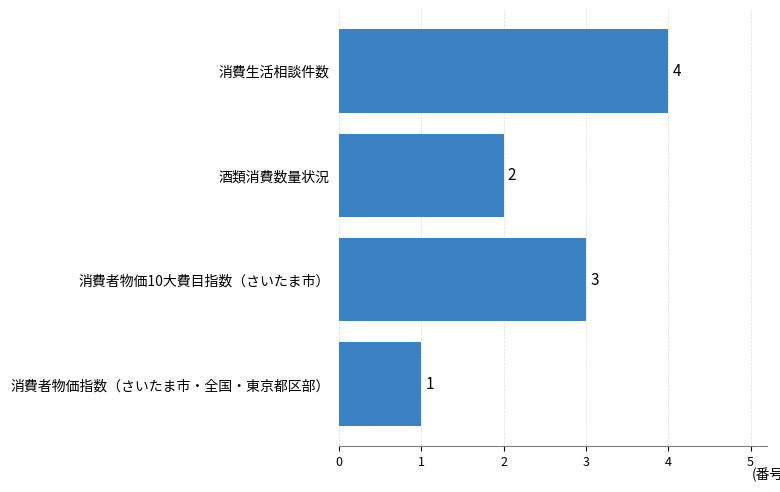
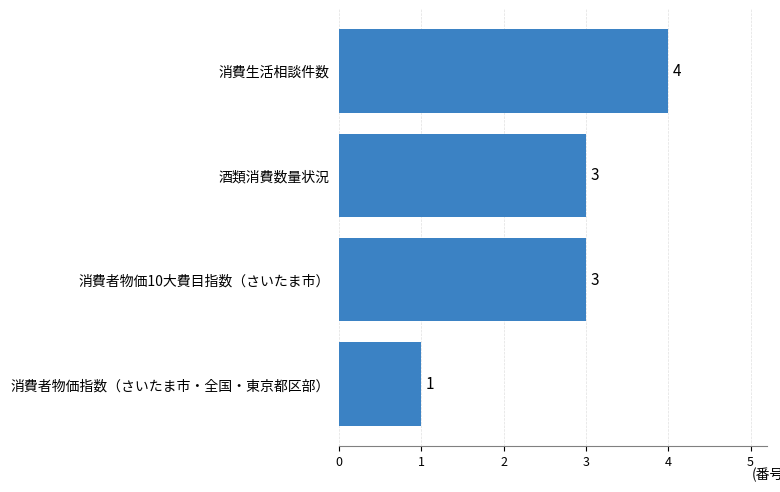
  {
    "消費生活相談件数": 4,
-   "酒類消費数量状況": 2,
+   "酒類消費数量状況": 3,
    "消費者物価10大費目指数（さいたま市）": 3,
    "消費者物価指数（さいたま市・全国・東京都区部）": 1
  }
